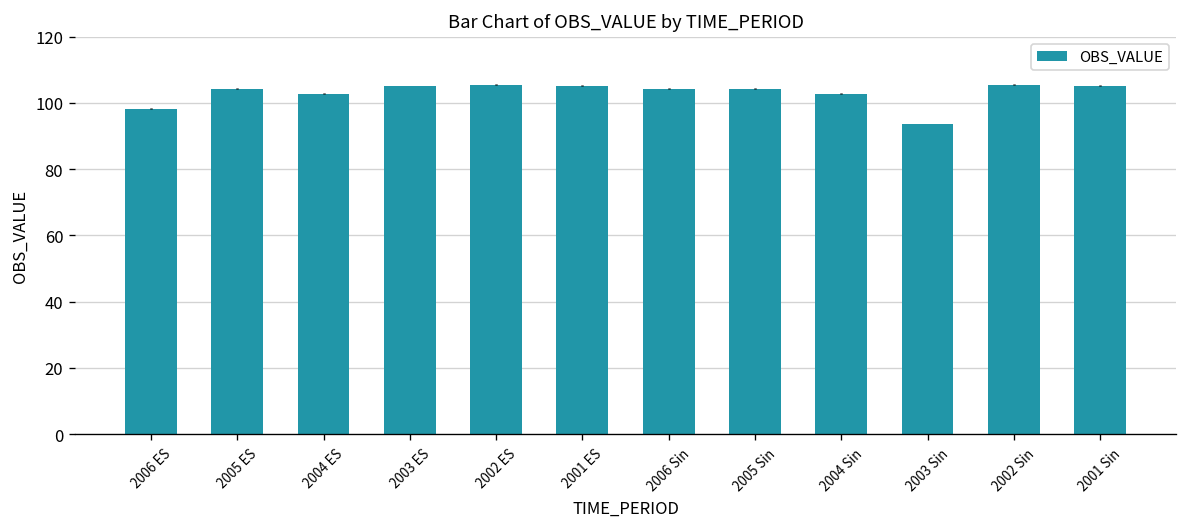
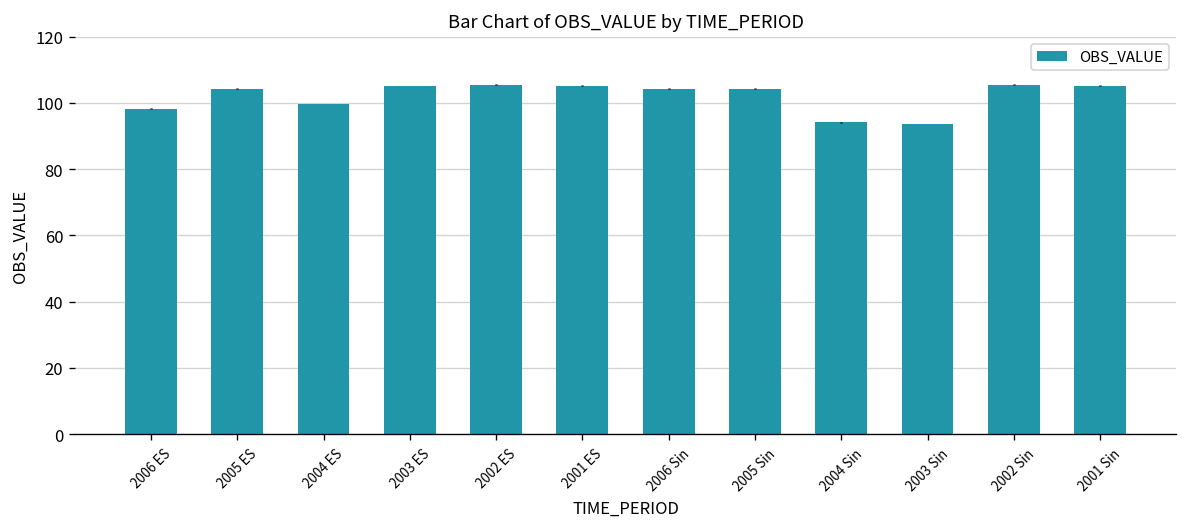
  {
    "2006 ES": 98,
    "2005 ES": 104,
-   "2004 ES": 103,
+   "2004 ES": 100,
    "2003 ES": 105,
    "2002 ES": 105,
    "2001 ES": 105,
    "2006 Sin": 104,
    "2005 Sin": 104,
-   "2004 Sin": 103,
+   "2004 Sin": 94,
    "2003 Sin": 94,
    "2002 Sin": 105,
    "2001 Sin": 105
  }
